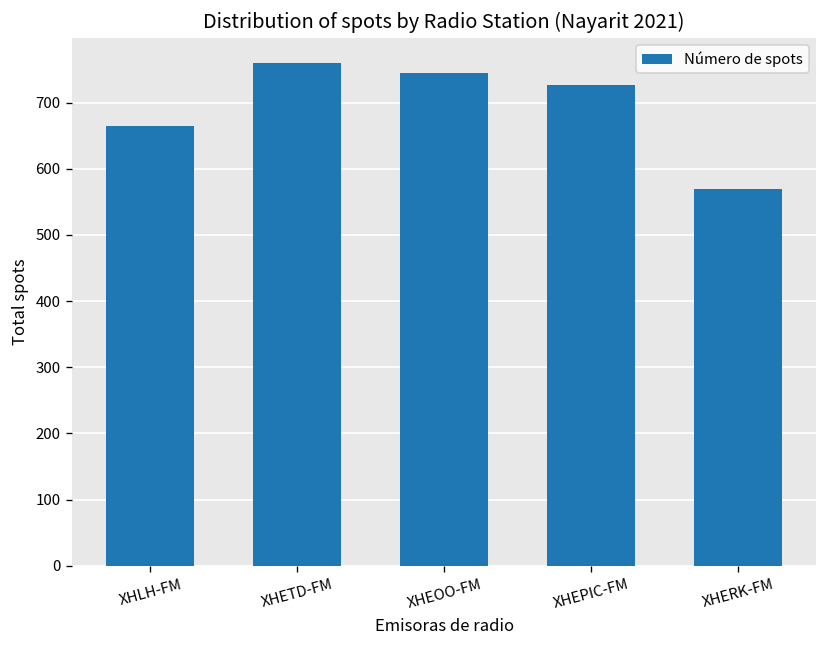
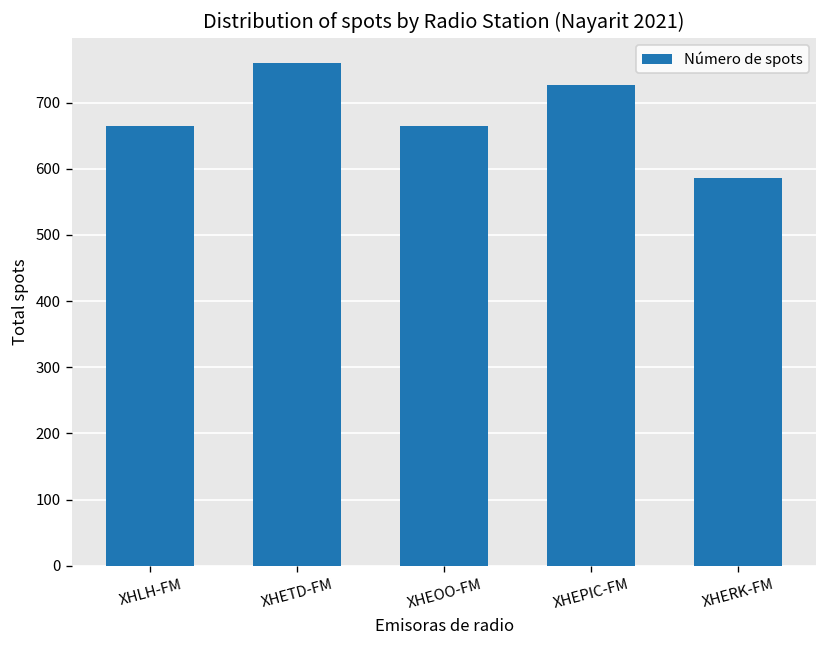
  {
    "XHLH-FM": 670,
    "XHETD-FM": 760,
-   "XHEOO-FM": 750,
+   "XHEOO-FM": 670,
    "XHEPIC-FM": 730,
-   "XHERK-FM": 570
+   "XHERK-FM": 590
  }
